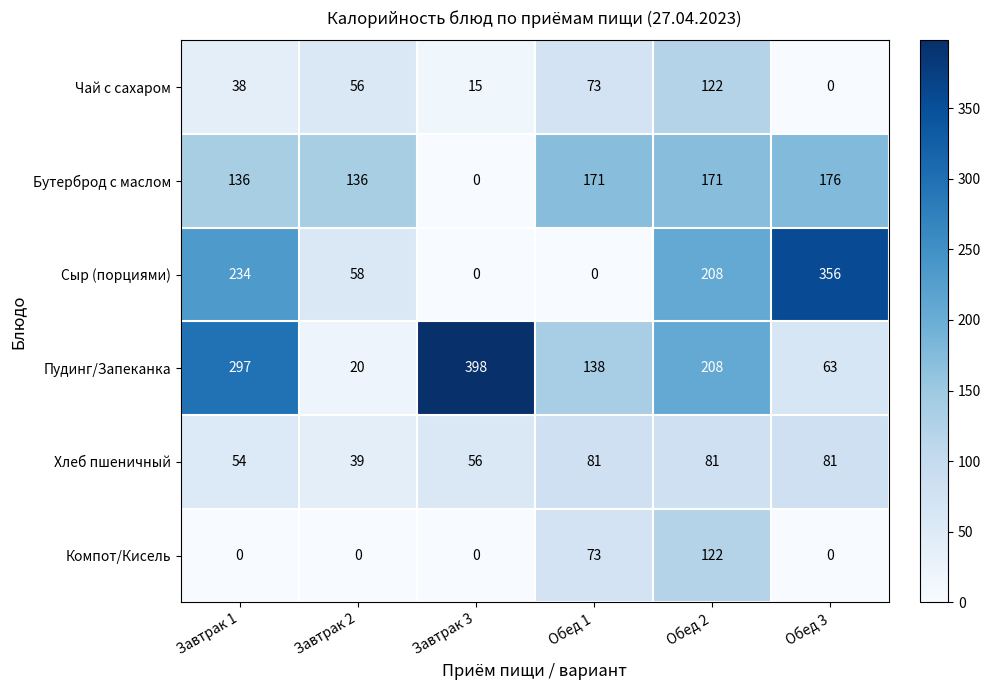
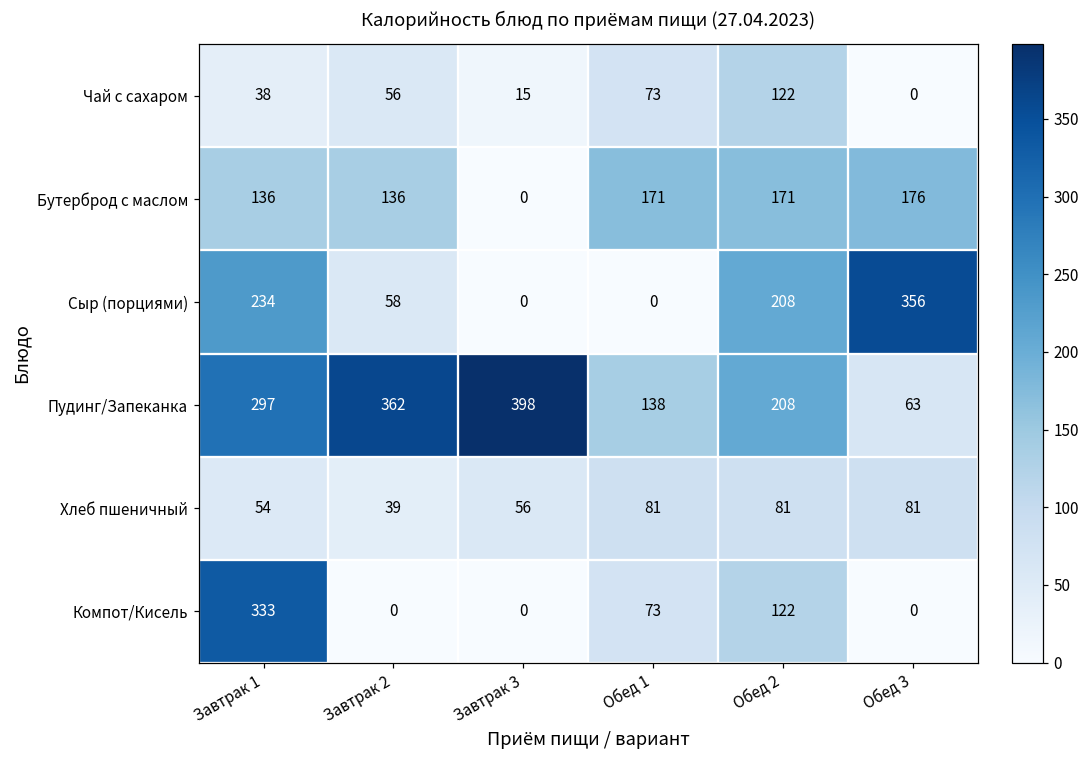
  {
    "Чай с сахаром": {
      "Завтрак 1": 38,
      "Завтрак 2": 56,
      "Завтрак 3": 15,
      "Обед 1": 73,
      "Обед 2": 122,
      "Обед 3": 0
    },
    "Бутерброд с маслом": {
      "Завтрак 1": 136,
      "Завтрак 2": 136,
      "Завтрак 3": 0,
      "Обед 1": 171,
      "Обед 2": 171,
      "Обед 3": 176
    },
    "Сыр (порциями)": {
      "Завтрак 1": 234,
      "Завтрак 2": 58,
      "Завтрак 3": 0,
      "Обед 1": 0,
      "Обед 2": 208,
      "Обед 3": 356
    },
    "Пудинг/Запеканка": {
      "Завтрак 1": 297,
-     "Завтрак 2": 20,
+     "Завтрак 2": 362,
      "Завтрак 3": 398,
      "Обед 1": 138,
      "Обед 2": 208,
      "Обед 3": 63
    },
    "Хлеб пшеничный": {
      "Завтрак 1": 54,
      "Завтрак 2": 39,
      "Завтрак 3": 56,
      "Обед 1": 81,
      "Обед 2": 81,
      "Обед 3": 81
    },
    "Компот/Кисель": {
-     "Завтрак 1": 0,
+     "Завтрак 1": 333,
      "Завтрак 2": 0,
      "Завтрак 3": 0,
      "Обед 1": 73,
      "Обед 2": 122,
      "Обед 3": 0
    }
  }
